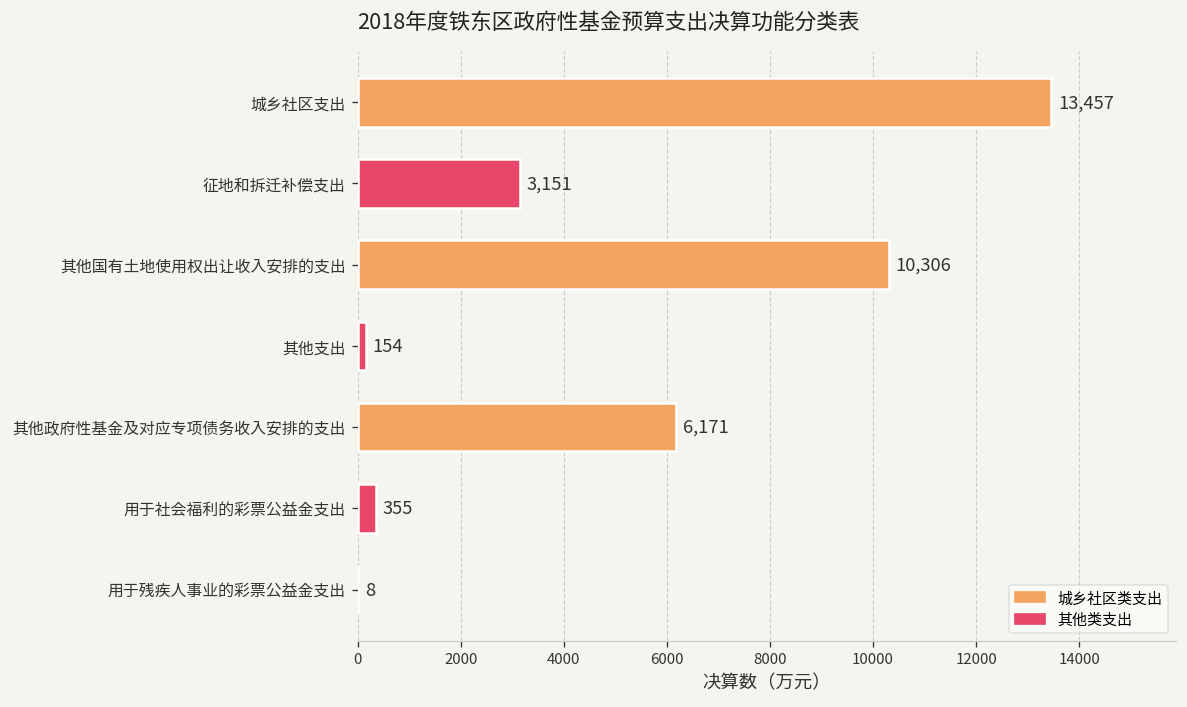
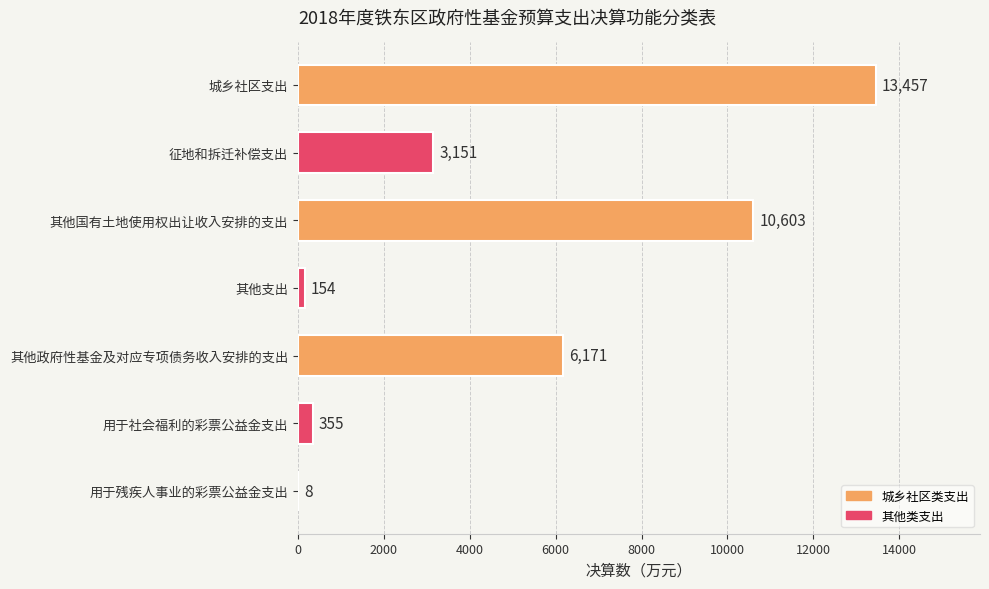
  {
    "城乡社区支出": "13,457",
    "征地和拆迁补偿支出": "3,151",
-   "其他国有土地使用权出让收入安排的支出": "10,306",
+   "其他国有土地使用权出让收入安排的支出": "10,603",
    "其他支出": "154",
    "其他政府性基金及对应专项债务收入安排的支出": "6,171",
    "用于社会福利的彩票公益金支出": "355",
    "用于残疾人事业的彩票公益金支出": "8"
  }
